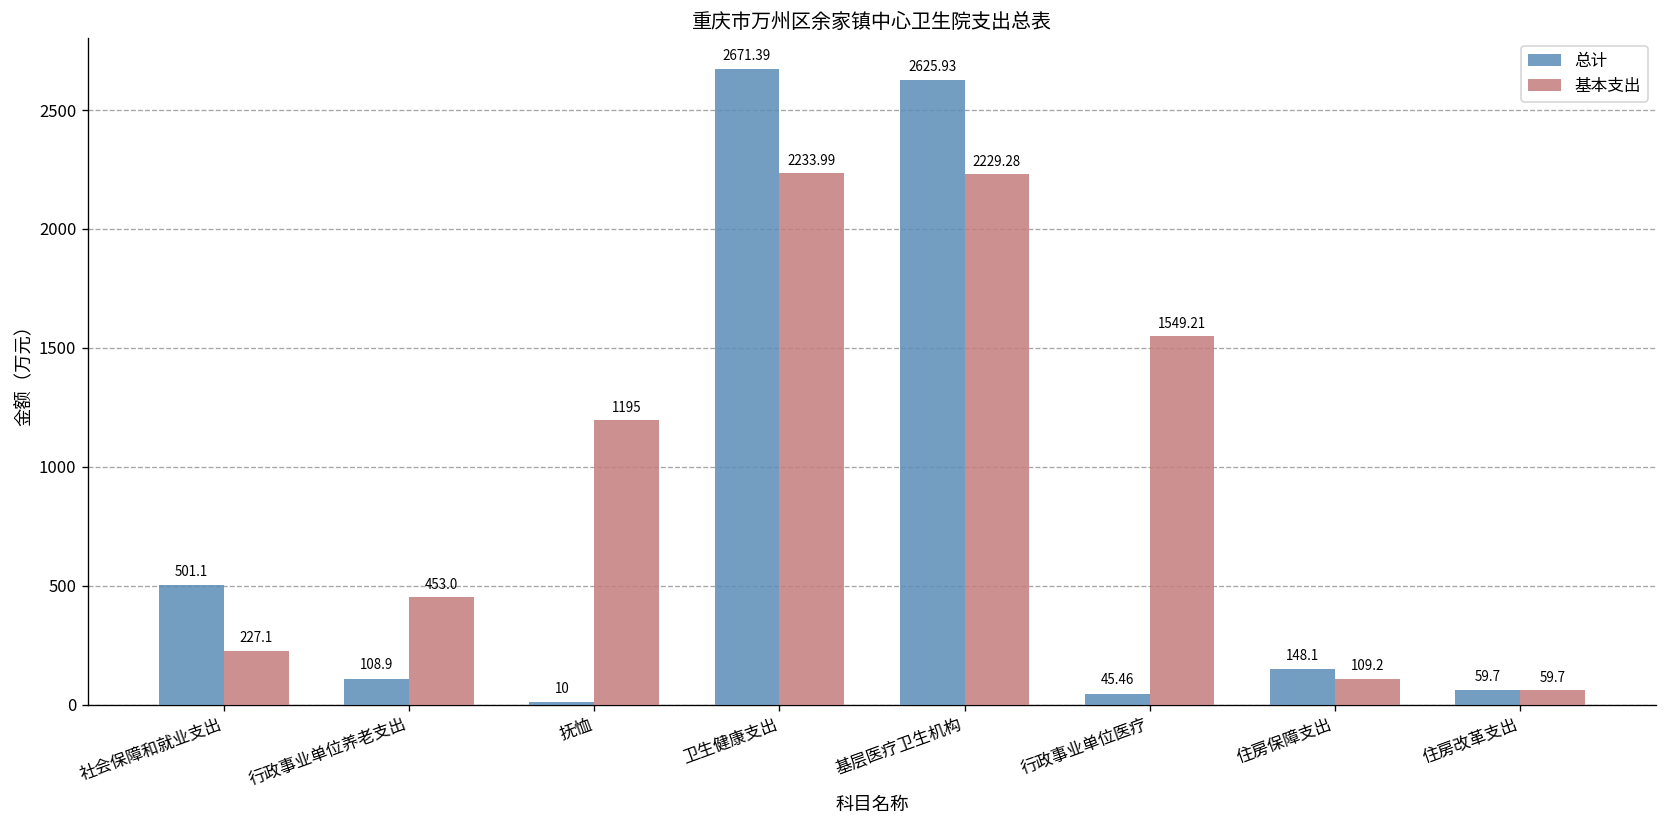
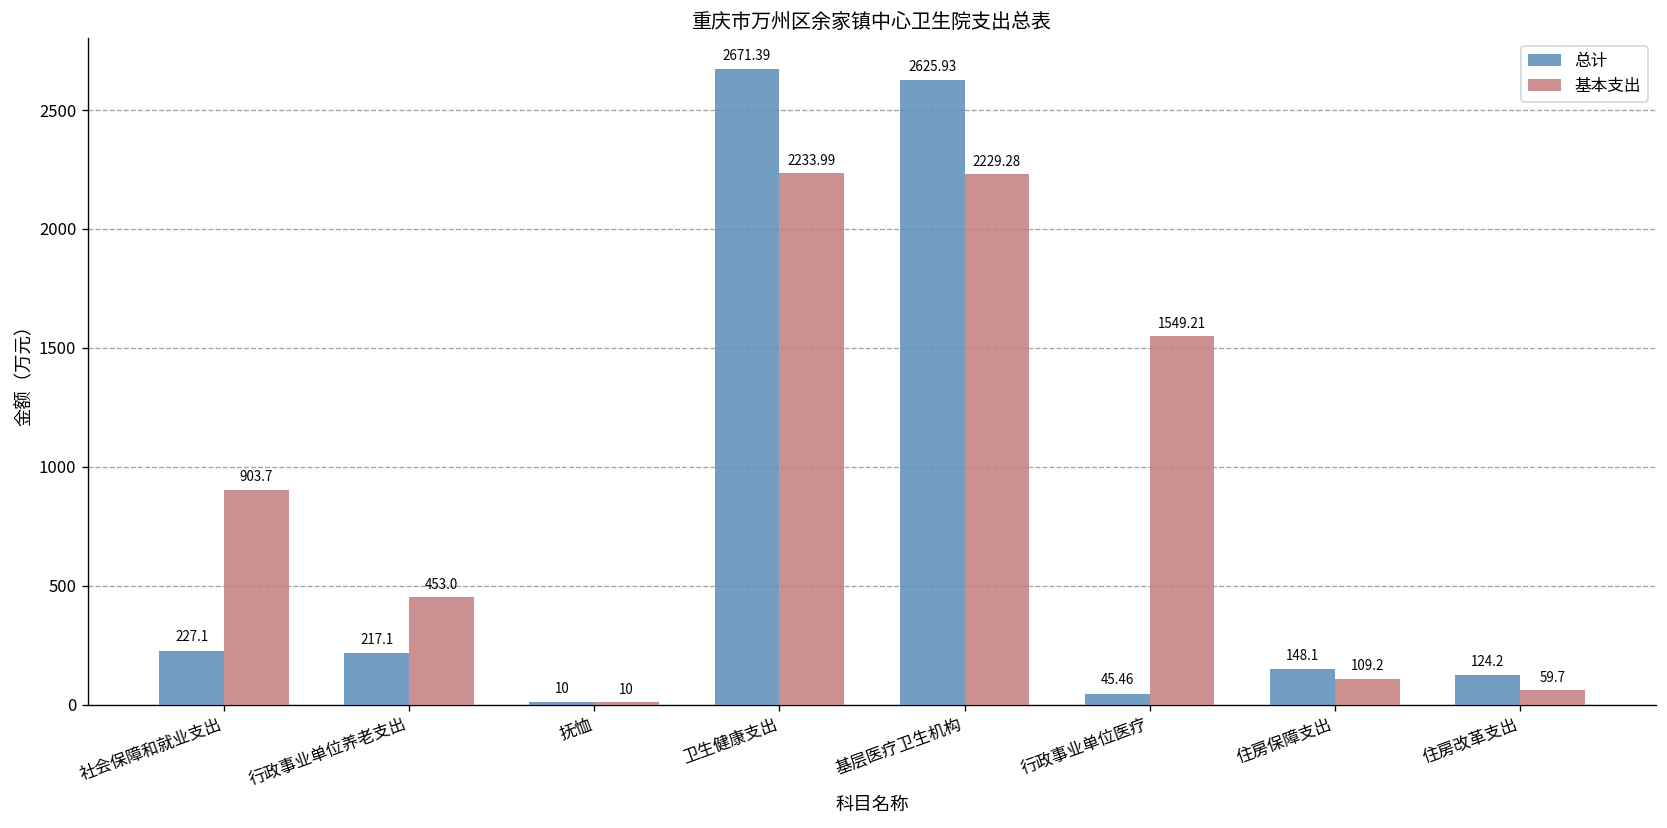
  {
    "总计": {
-     "社会保障和就业支出": 501.1,
-     "行政事业单位养老支出": 108.9,
+     "社会保障和就业支出": 227.1,
+     "行政事业单位养老支出": 217.1,
      "抚恤": 10,
      "卫生健康支出": 2671.39,
      "基层医疗卫生机构": 2625.93,
      "行政事业单位医疗": 45.46,
      "住房保障支出": 148.1,
-     "住房改革支出": 59.7
+     "住房改革支出": 124.2
    },
    "基本支出": {
-     "社会保障和就业支出": 227.1,
+     "社会保障和就业支出": 903.7,
      "行政事业单位养老支出": 453.0,
-     "抚恤": 1195,
+     "抚恤": 10,
      "卫生健康支出": 2233.99,
      "基层医疗卫生机构": 2229.28,
      "行政事业单位医疗": 1549.21,
      "住房保障支出": 109.2,
      "住房改革支出": 59.7
    }
  }
